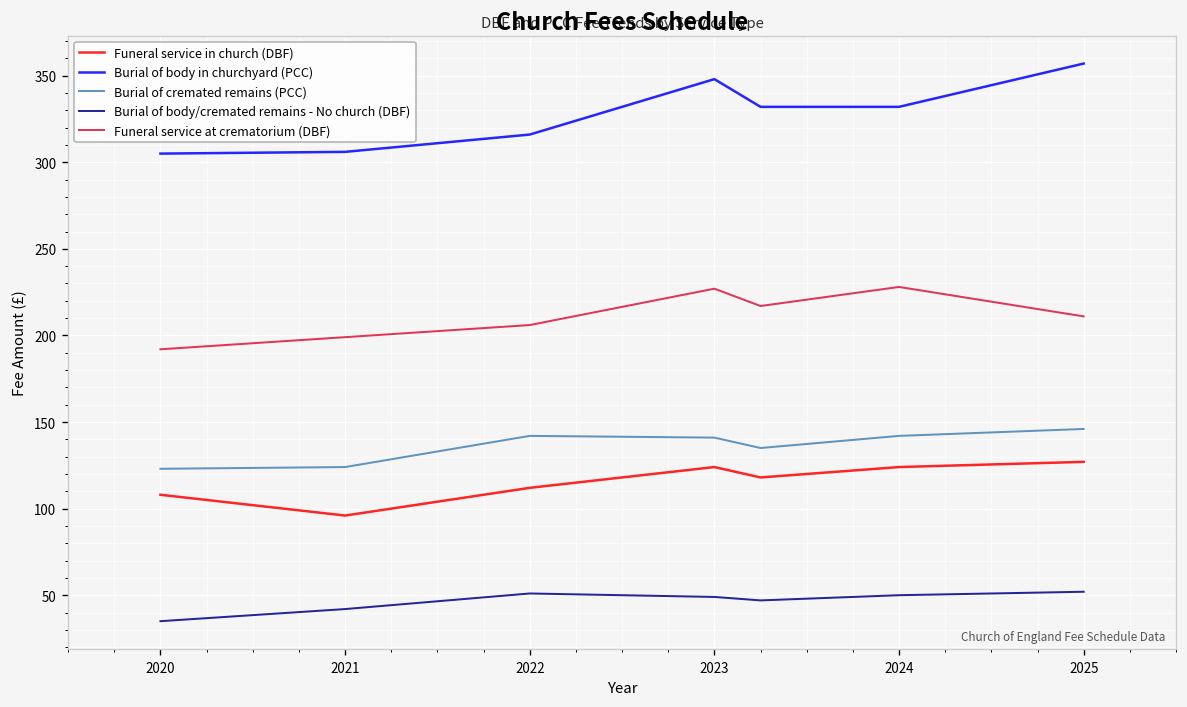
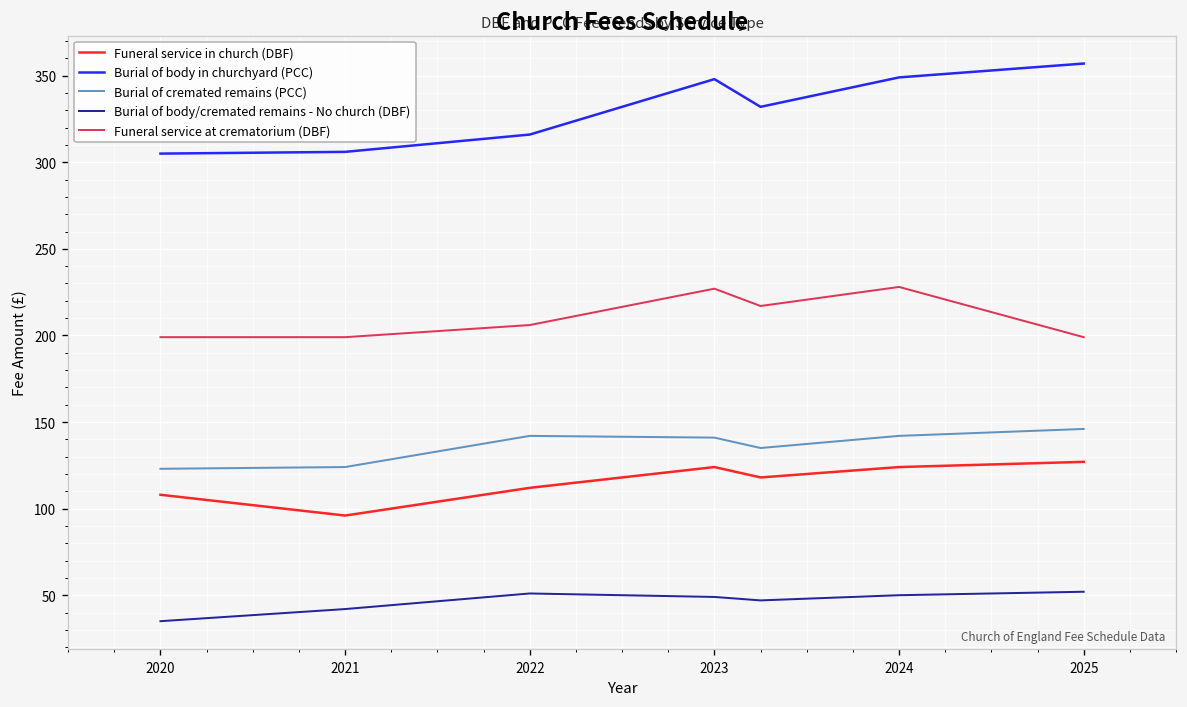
  {
    "Funeral service in church (DBF)": {
      "2020": 108,
      "2021": 96,
      "2022": 112,
      "2023": 124,
      "2024": 124,
      "2025": 127
    },
    "Burial of body in churchyard (PCC)": {
      "2020": 305,
      "2021": 306,
      "2022": 316,
      "2023": 348,
-     "2024": 332,
+     "2024": 349,
      "2025": 357
    },
    "Burial of cremated remains (PCC)": {
      "2020": 123,
      "2021": 124,
      "2022": 142,
      "2023": 141,
      "2024": 142,
      "2025": 146
    },
    "Burial of body/cremated remains - No church (DBF)": {
      "2020": 35,
      "2021": 42,
      "2022": 51,
      "2023": 49,
      "2024": 50,
      "2025": 52
    },
    "Funeral service at crematorium (DBF)": {
-     "2020": 192,
+     "2020": 199,
      "2021": 199,
      "2022": 206,
      "2023": 227,
      "2024": 228,
-     "2025": 211
+     "2025": 199
    }
  }
